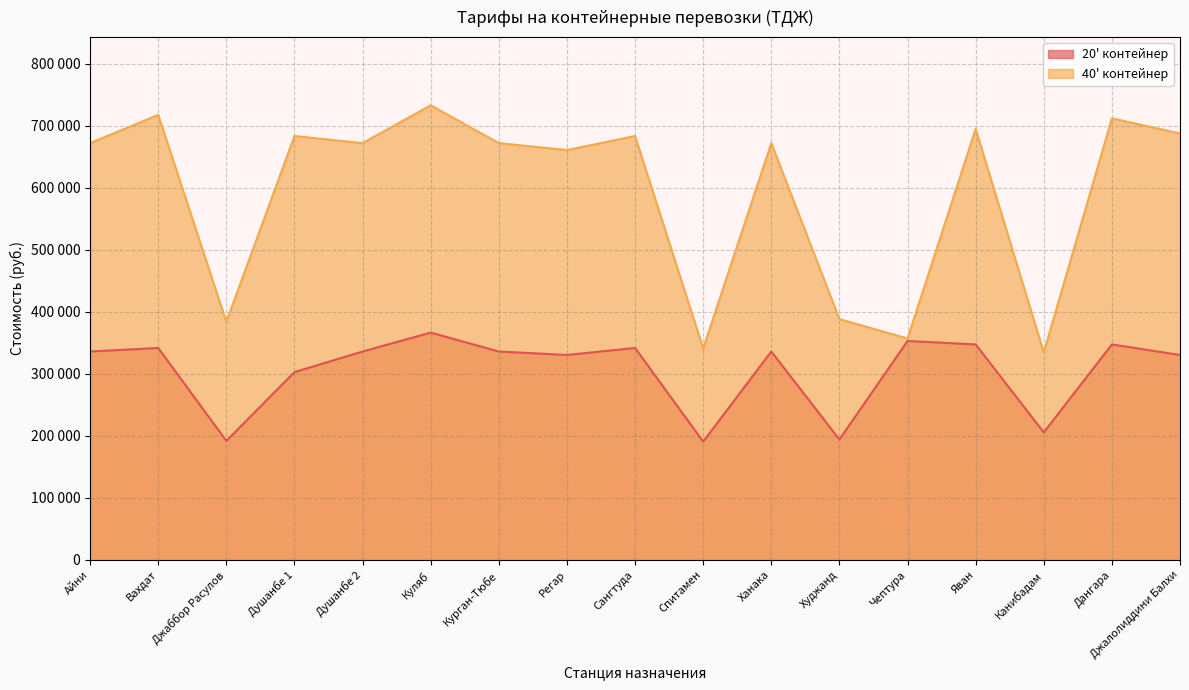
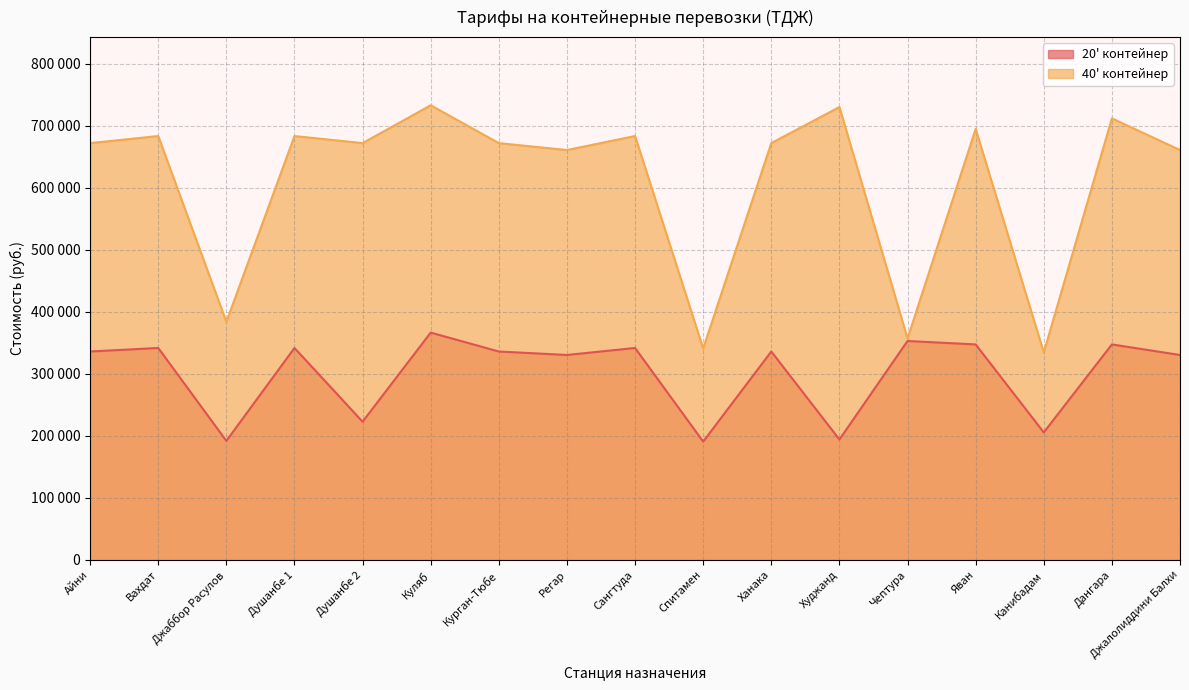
  {
    "20' контейнер": {
      "Айни": 340000,
      "Вахдат": 340000,
      "Джаббор Расулов": 190000,
-     "Душанбе 1": 300000,
-     "Душанбе 2": 340000,
+     "Душанбе 1": 340000,
+     "Душанбе 2": 220000,
      "Куляб": 370000,
      "Курган-Тюбе": 340000,
      "Регар": 330000,
      "Сангтуда": 340000,
      "Спитамен": 190000,
      "Ханака": 340000,
      "Худжанд": 190000,
      "Яван": 350000,
      "Канибадам": 210000,
      "Дангара": 350000,
      "Джалолиддини Балхи": 330000
    },
    "40' контейнер": {
      "Айни": 670000,
-     "Вахдат": 720000,
+     "Вахдат": 680000,
      "Джаббор Расулов": 380000,
      "Душанбе 1": 680000,
      "Душанбе 2": 670000,
      "Куляб": 730000,
      "Курган-Тюбе": 670000,
      "Регар": 660000,
      "Сангтуда": 680000,
      "Спитамен": 340000,
      "Ханака": 670000,
-     "Худжанд": 390000,
+     "Худжанд": 730000,
      "Яван": 690000,
      "Канибадам": 330000,
      "Дангара": 710000,
-     "Джалолиддини Балхи": 690000
+     "Джалолиддини Балхи": 660000
    }
  }
